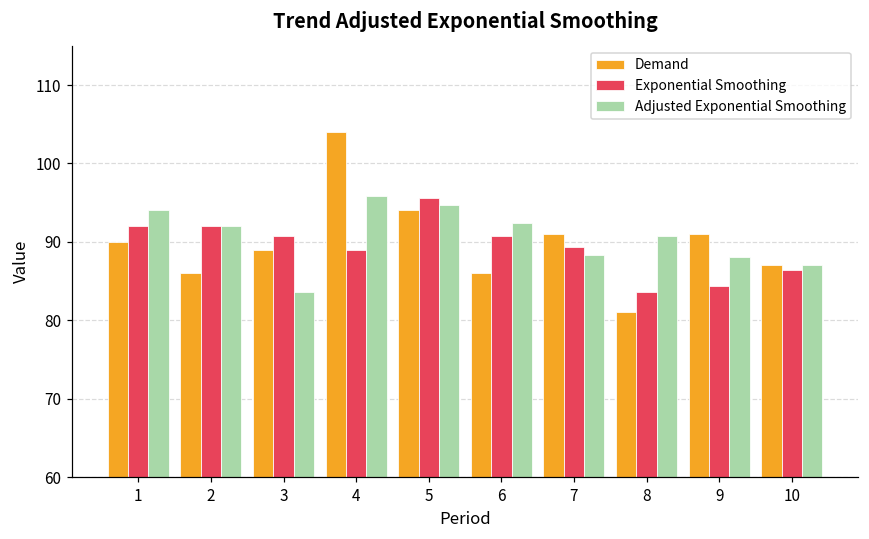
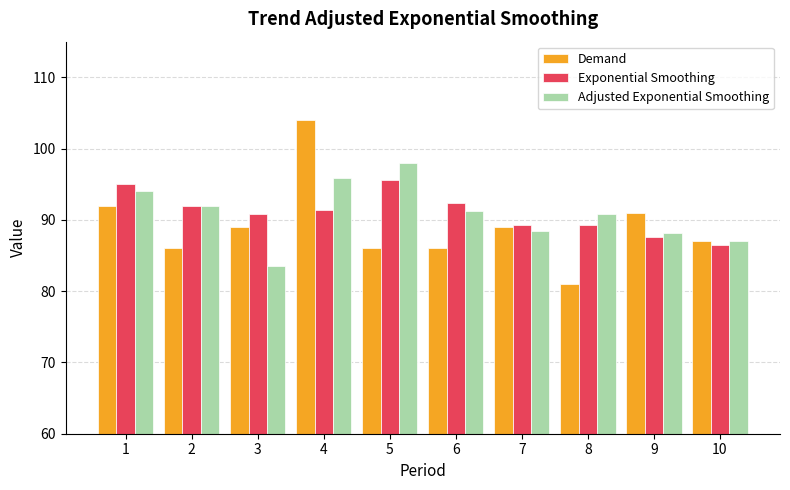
  {
    "Demand": {
-     "1": 90,
+     "1": 92,
      "2": 86,
      "3": 89,
      "4": 104,
-     "5": 94,
+     "5": 86,
      "6": 86,
-     "7": 91,
+     "7": 89,
      "8": 81,
      "9": 91,
      "10": 87
    },
    "Exponential Smoothing": {
-     "1": 92,
+     "1": 95,
      "2": 92,
      "3": 91,
-     "4": 89,
+     "4": 91,
      "5": 96,
-     "6": 91,
+     "6": 92,
      "7": 89,
-     "8": 84,
-     "9": 84,
+     "8": 89,
+     "9": 88,
      "10": 86
    },
    "Adjusted Exponential Smoothing": {
      "1": 94,
      "2": 92,
      "3": 84,
      "4": 96,
-     "5": 95,
-     "6": 92,
+     "5": 98,
+     "6": 91,
      "7": 88,
      "8": 91,
      "9": 88,
      "10": 87
    }
  }
